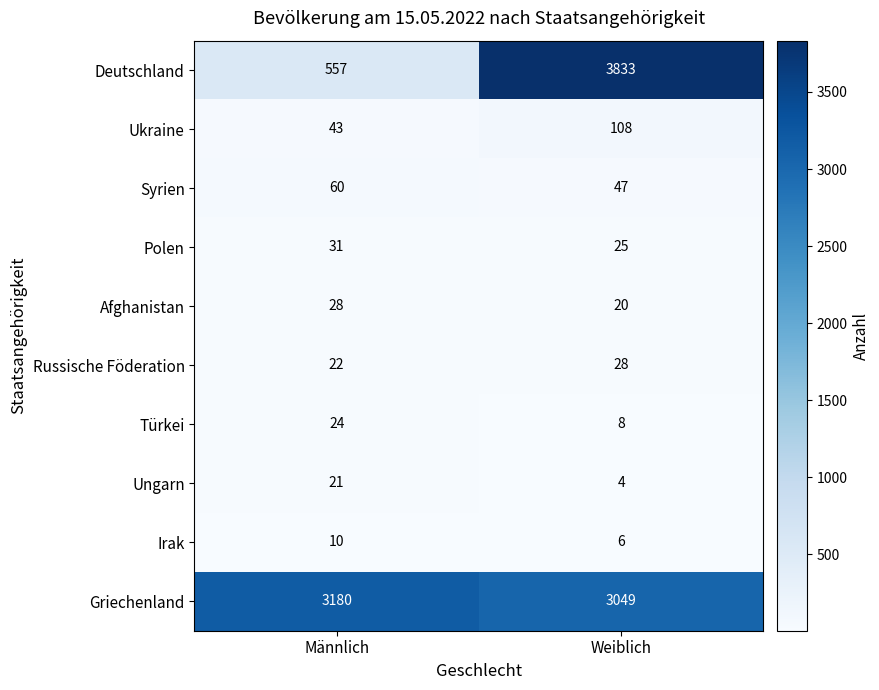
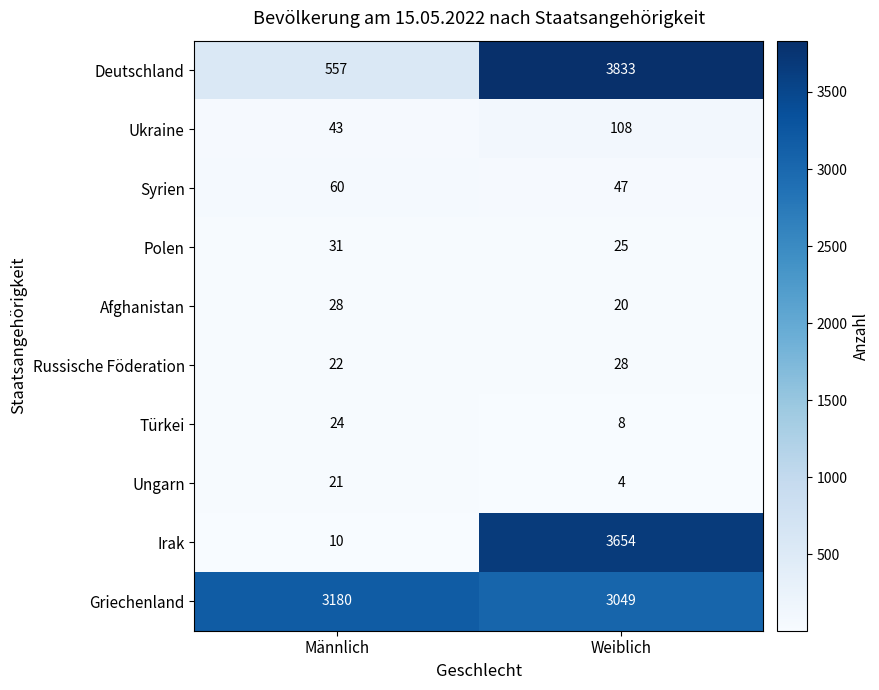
  {
    "Deutschland": {
      "Männlich": 557,
      "Weiblich": 3833
    },
    "Ukraine": {
      "Männlich": 43,
      "Weiblich": 108
    },
    "Syrien": {
      "Männlich": 60,
      "Weiblich": 47
    },
    "Polen": {
      "Männlich": 31,
      "Weiblich": 25
    },
    "Afghanistan": {
      "Männlich": 28,
      "Weiblich": 20
    },
    "Russische Föderation": {
      "Männlich": 22,
      "Weiblich": 28
    },
    "Türkei": {
      "Männlich": 24,
      "Weiblich": 8
    },
    "Ungarn": {
      "Männlich": 21,
      "Weiblich": 4
    },
    "Irak": {
      "Männlich": 10,
-     "Weiblich": 6
+     "Weiblich": 3654
    },
    "Griechenland": {
      "Männlich": 3180,
      "Weiblich": 3049
    }
  }
